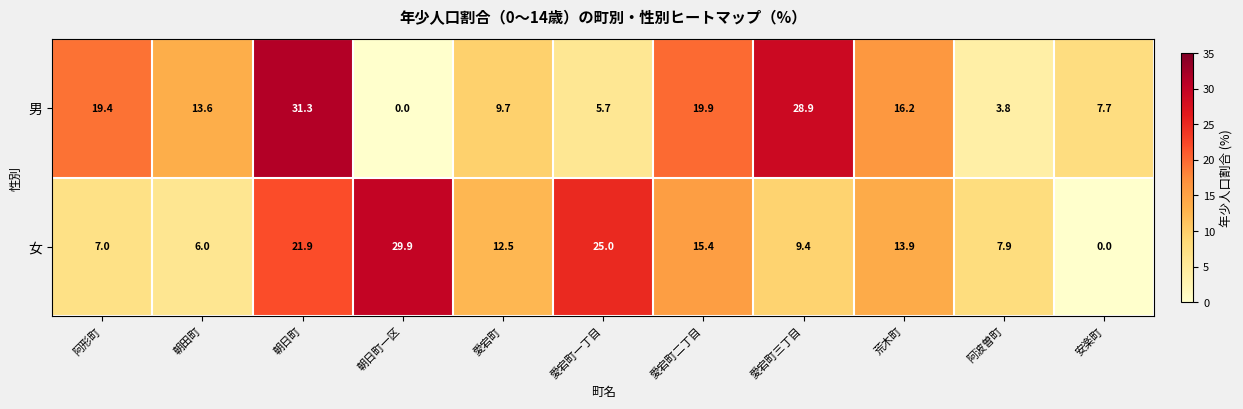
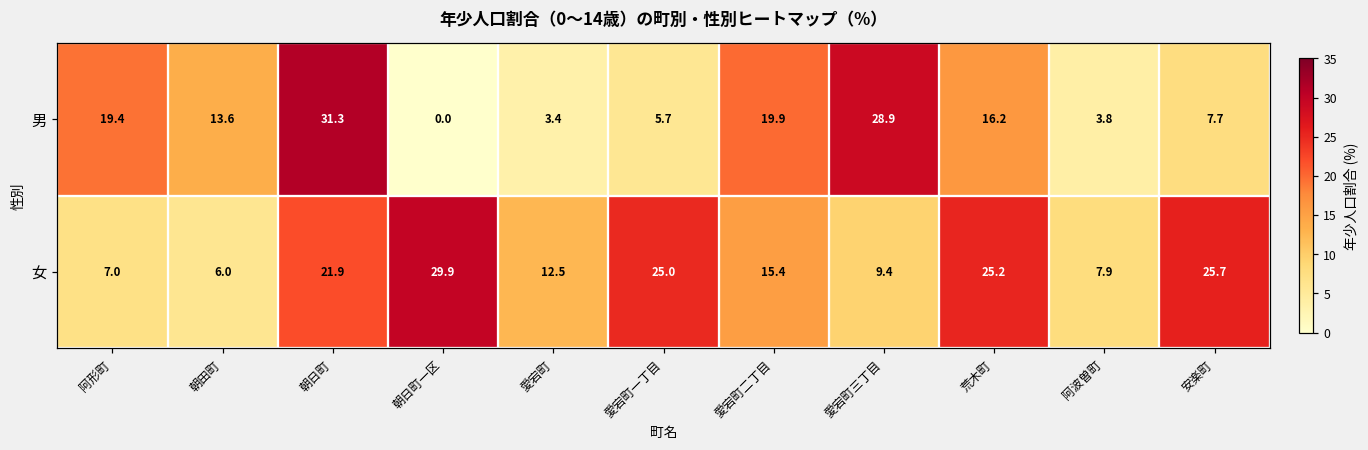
  {
    "男": {
      "阿形町": 19.4,
      "朝田町": 13.6,
      "朝日町": 31.3,
      "朝日町一区": 0.0,
-     "愛宕町": 9.7,
+     "愛宕町": 3.4,
      "愛宕町一丁目": 5.7,
      "愛宕町二丁目": 19.9,
      "愛宕町三丁目": 28.9,
      "荒木町": 16.2,
      "阿波曽町": 3.8,
      "安楽町": 7.7
    },
    "女": {
      "阿形町": 7.0,
      "朝田町": 6.0,
      "朝日町": 21.9,
      "朝日町一区": 29.9,
      "愛宕町": 12.5,
      "愛宕町一丁目": 25.0,
      "愛宕町二丁目": 15.4,
      "愛宕町三丁目": 9.4,
-     "荒木町": 13.9,
+     "荒木町": 25.2,
      "阿波曽町": 7.9,
-     "安楽町": 0.0
+     "安楽町": 25.7
    }
  }
